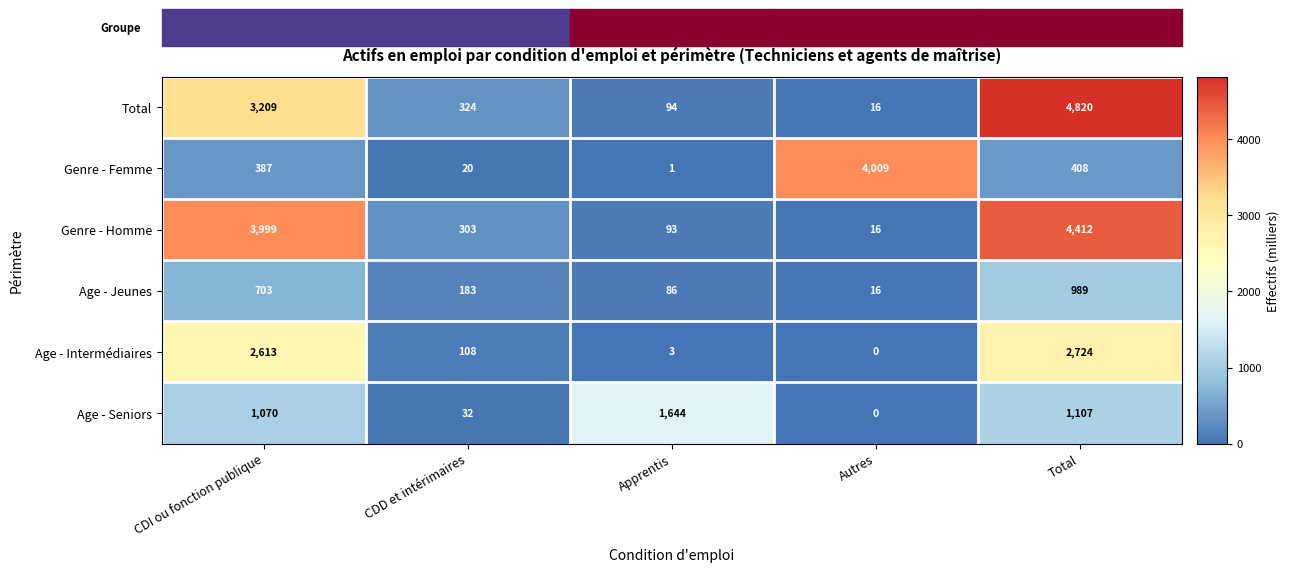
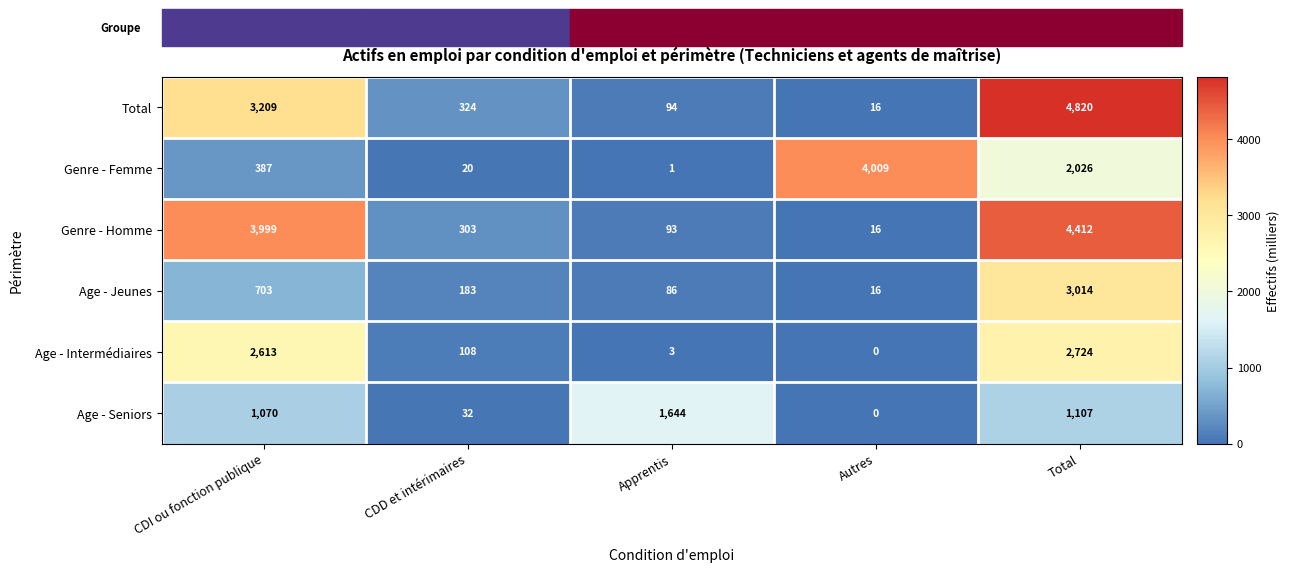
  {
    "Total": {
      "CDI ou fonction publique": "3,209",
      "CDD et intérimaires": "324",
      "Apprentis": "94",
      "Autres": "16",
      "Total": "4,820"
    },
    "Genre - Femme": {
      "CDI ou fonction publique": "387",
      "CDD et intérimaires": "20",
      "Apprentis": "1",
      "Autres": "4,009",
-     "Total": "408"
+     "Total": "2,026"
    },
    "Genre - Homme": {
      "CDI ou fonction publique": "3,999",
      "CDD et intérimaires": "303",
      "Apprentis": "93",
      "Autres": "16",
      "Total": "4,412"
    },
    "Age - Jeunes": {
      "CDI ou fonction publique": "703",
      "CDD et intérimaires": "183",
      "Apprentis": "86",
      "Autres": "16",
-     "Total": "989"
+     "Total": "3,014"
    },
    "Age - Intermédiaires": {
      "CDI ou fonction publique": "2,613",
      "CDD et intérimaires": "108",
      "Apprentis": "3",
      "Autres": "0",
      "Total": "2,724"
    },
    "Age - Seniors": {
      "CDI ou fonction publique": "1,070",
      "CDD et intérimaires": "32",
      "Apprentis": "1,644",
      "Autres": "0",
      "Total": "1,107"
    }
  }
